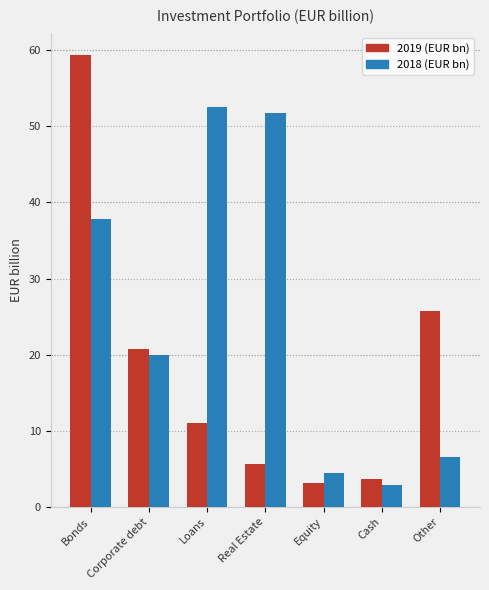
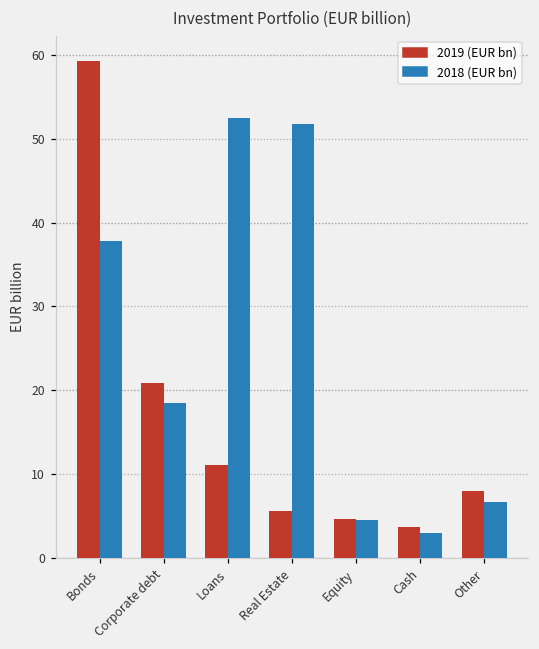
  {
    "2019 (EUR bn)": {
      "Bonds": 59,
      "Corporate debt": 21,
      "Loans": 11,
      "Real Estate": 6,
-     "Equity": 3,
+     "Equity": 5,
      "Cash": 4,
-     "Other": 26
+     "Other": 8
    },
    "2018 (EUR bn)": {
      "Bonds": 38,
-     "Corporate debt": 20,
+     "Corporate debt": 19,
      "Loans": 53,
      "Real Estate": 52,
      "Equity": 5,
      "Cash": 3,
      "Other": 7
    }
  }
